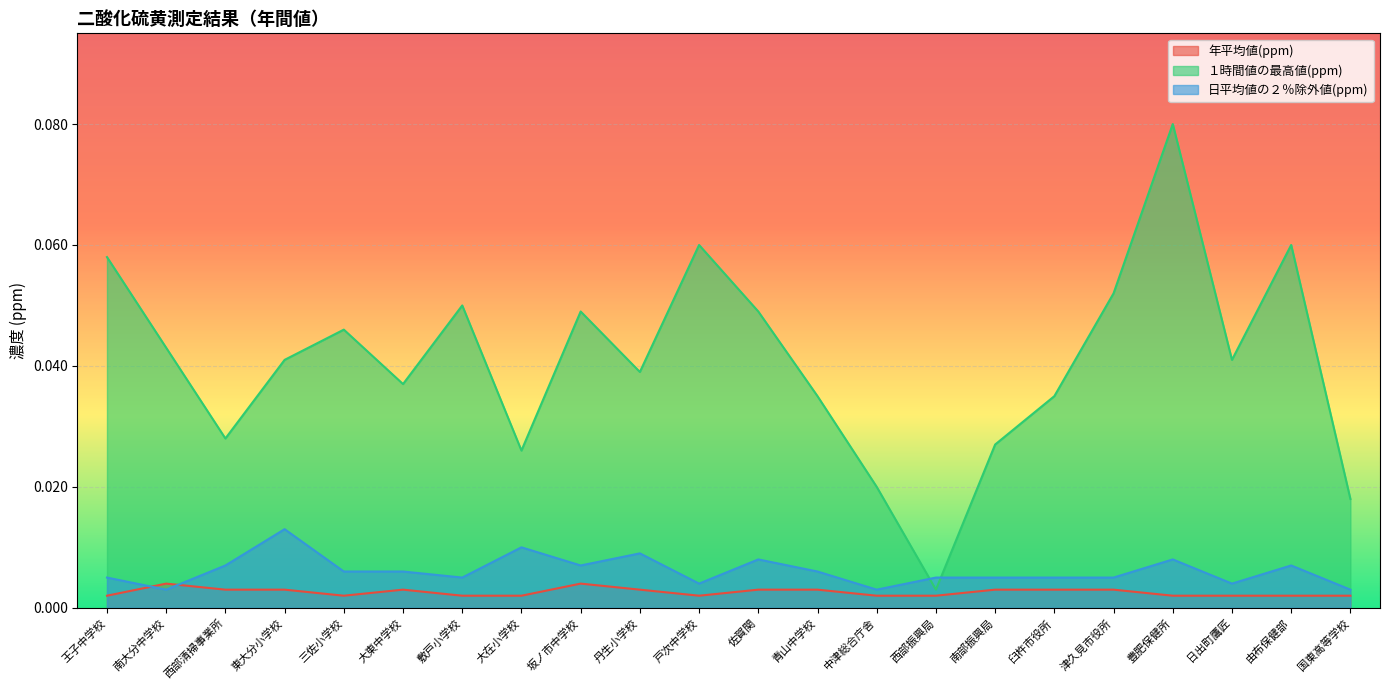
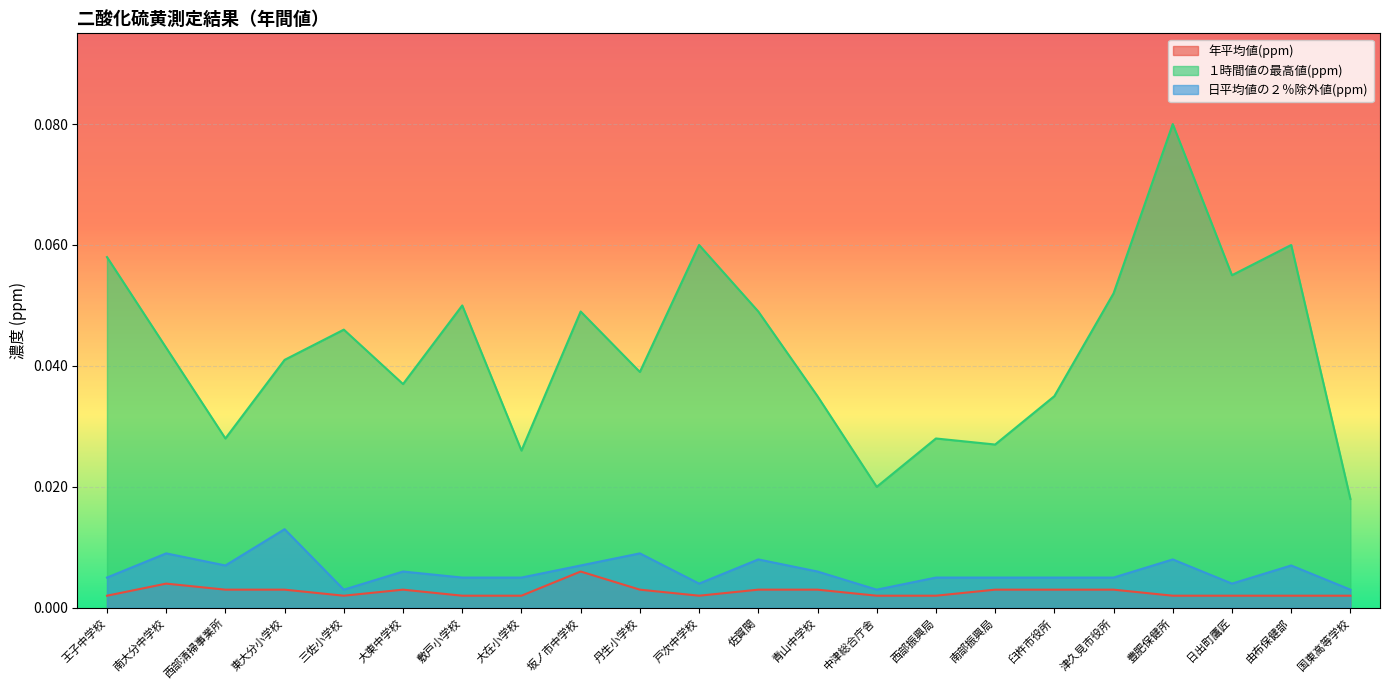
  {
    "年平均値(ppm)": {
      "王子中学校": 0.002,
      "南大分中学校": 0.004,
      "西部清掃事業所": 0.003,
      "東大分小学校": 0.003,
      "三佐小学校": 0.002,
      "大東中学校": 0.003,
      "敷戸小学校": 0.002,
      "大在小学校": 0.002,
-     "坂ノ市中学校": 0.004,
+     "坂ノ市中学校": 0.006,
      "丹生小学校": 0.003,
      "戸次中学校": 0.002,
      "佐賀関": 0.003,
      "青山中学校": 0.003,
      "中津総合庁舎": 0.002,
      "西部振興局": 0.002,
      "南部振興局": 0.003,
      "臼杵市役所": 0.003,
      "津久見市役所": 0.003,
      "豊肥保健所": 0.002,
      "日出町鷹匠": 0.002,
      "由布保健部": 0.002,
      "国東高等学校": 0.002
    },
    "１時間値の最高値(ppm)": {
      "王子中学校": 0.058,
      "南大分中学校": 0.043,
      "西部清掃事業所": 0.028,
      "東大分小学校": 0.041,
      "三佐小学校": 0.046,
      "大東中学校": 0.037,
      "敷戸小学校": 0.050,
      "大在小学校": 0.026,
      "坂ノ市中学校": 0.049,
      "丹生小学校": 0.039,
      "戸次中学校": 0.060,
      "佐賀関": 0.049,
      "青山中学校": 0.035,
      "中津総合庁舎": 0.020,
-     "西部振興局": 0.003,
+     "西部振興局": 0.028,
      "南部振興局": 0.027,
      "臼杵市役所": 0.035,
      "津久見市役所": 0.052,
      "豊肥保健所": 0.080,
-     "日出町鷹匠": 0.041,
+     "日出町鷹匠": 0.055,
      "由布保健部": 0.060,
      "国東高等学校": 0.018
    },
    "日平均値の２％除外値(ppm)": {
      "王子中学校": 0.005,
-     "南大分中学校": 0.003,
+     "南大分中学校": 0.009,
      "西部清掃事業所": 0.007,
      "東大分小学校": 0.013,
-     "三佐小学校": 0.006,
+     "三佐小学校": 0.003,
      "大東中学校": 0.006,
      "敷戸小学校": 0.005,
-     "大在小学校": 0.010,
+     "大在小学校": 0.005,
      "坂ノ市中学校": 0.007,
      "丹生小学校": 0.009,
      "戸次中学校": 0.004,
      "佐賀関": 0.008,
      "青山中学校": 0.006,
      "中津総合庁舎": 0.003,
      "西部振興局": 0.005,
      "南部振興局": 0.005,
      "臼杵市役所": 0.005,
      "津久見市役所": 0.005,
      "豊肥保健所": 0.008,
      "日出町鷹匠": 0.004,
      "由布保健部": 0.007,
      "国東高等学校": 0.003
    }
  }
